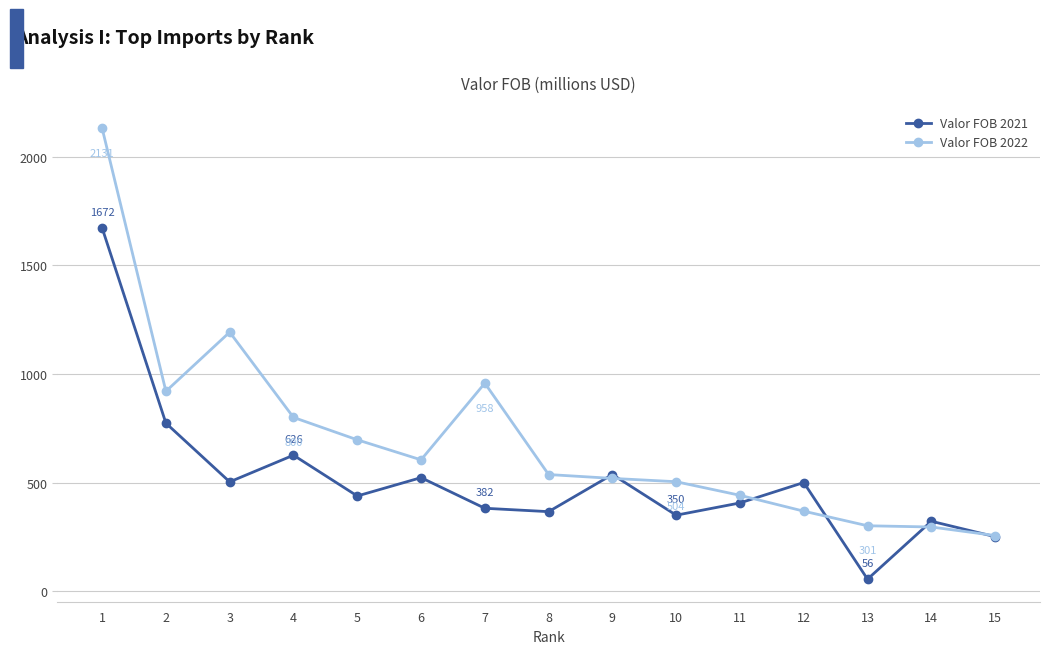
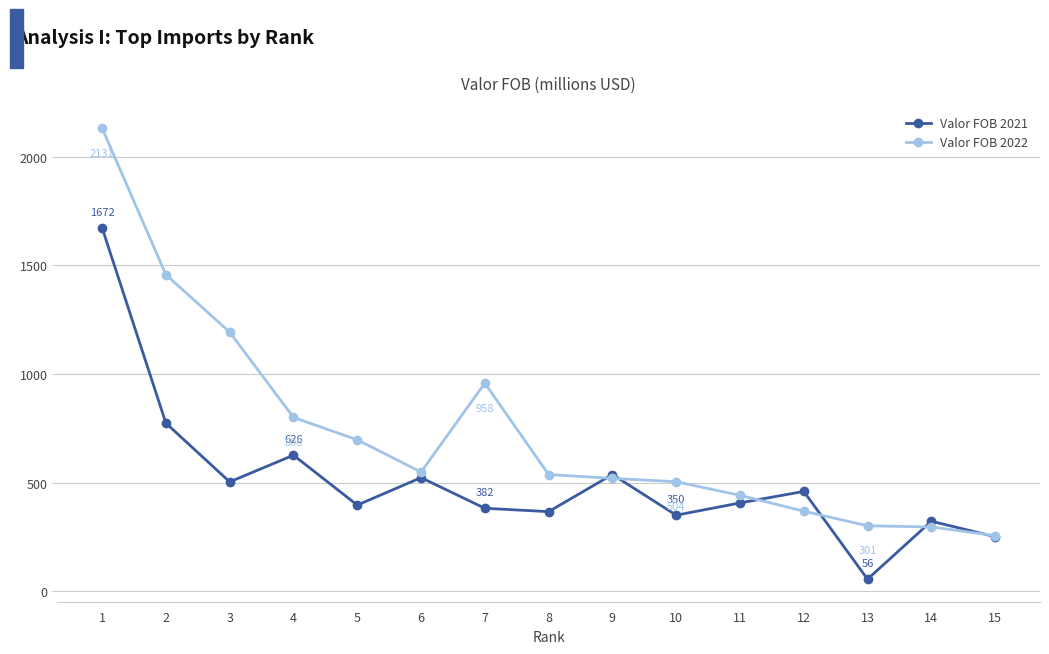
  {
    "Valor FOB 2021": {
      "2": 770,
      "3": 500,
-     "5": 440,
+     "5": 400,
      "6": 520,
      "8": 370,
      "9": 540,
      "11": 410,
-     "12": 500,
+     "12": 460,
      "14": 320
    },
    "Valor FOB 2022": {
-     "2": 920,
+     "2": 1460,
      "3": 1190,
      "5": 700,
-     "6": 600,
+     "6": 550,
      "8": 540,
      "9": 520,
      "11": 440,
      "12": 370,
      "14": 300
    }
  }
